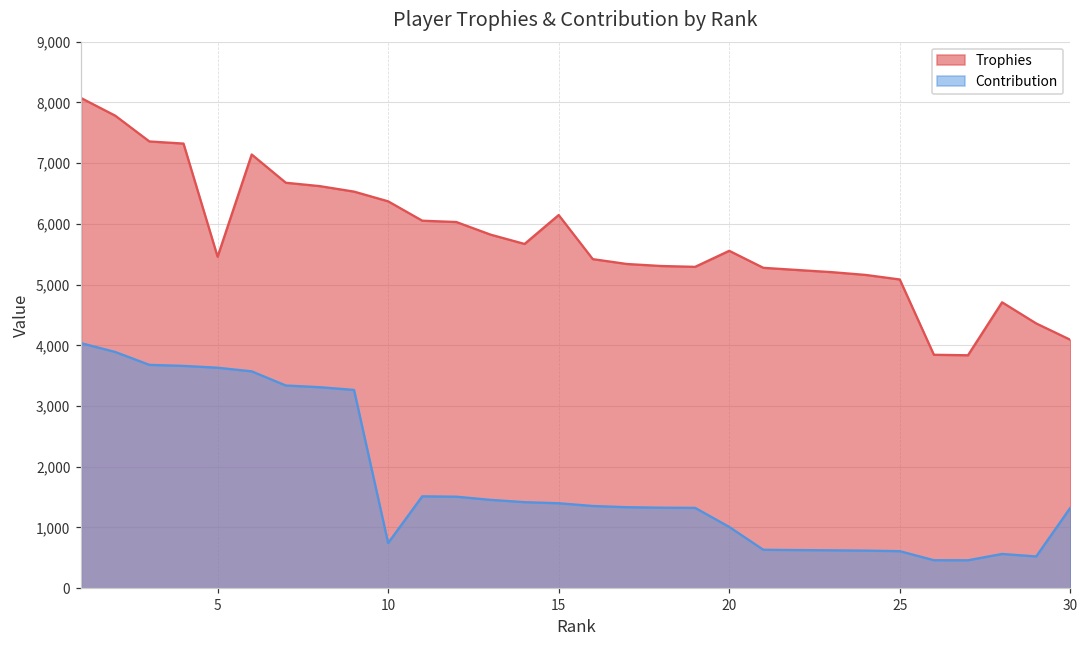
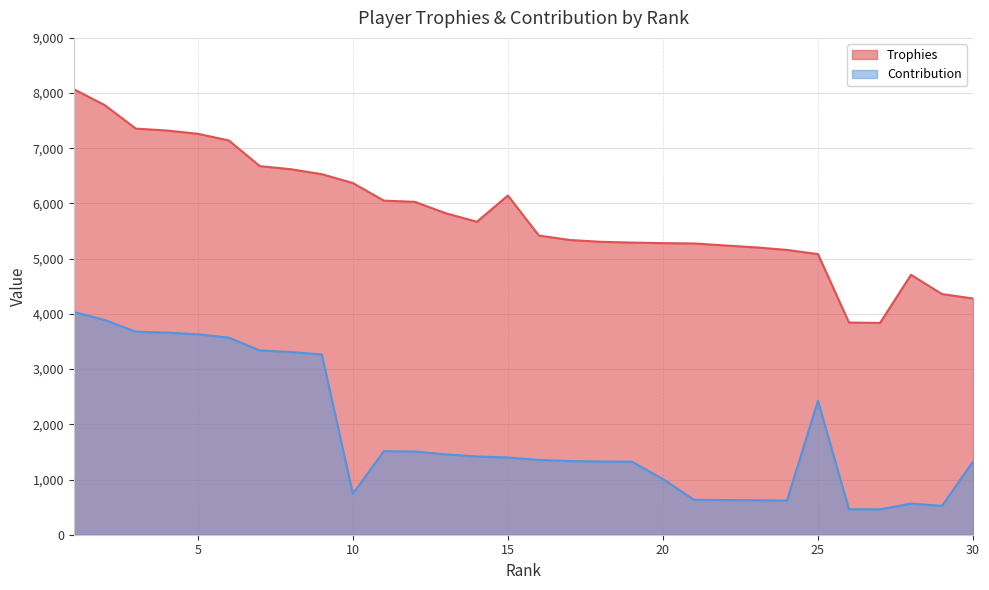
  {
    "Trophies": {
-     "5": "5,500",
+     "5": "7,300",
      "10": "6,400",
      "15": "6,100",
-     "20": "5,600",
+     "20": "5,300",
      "25": "5,100",
-     "30": "4,100"
+     "30": "4,300"
    },
    "Contribution": {
      "5": "3,600",
      "10": "700",
      "15": "1,400",
      "20": "1,000",
-     "25": "600",
+     "25": "2,400",
      "30": "1,300"
    }
  }
